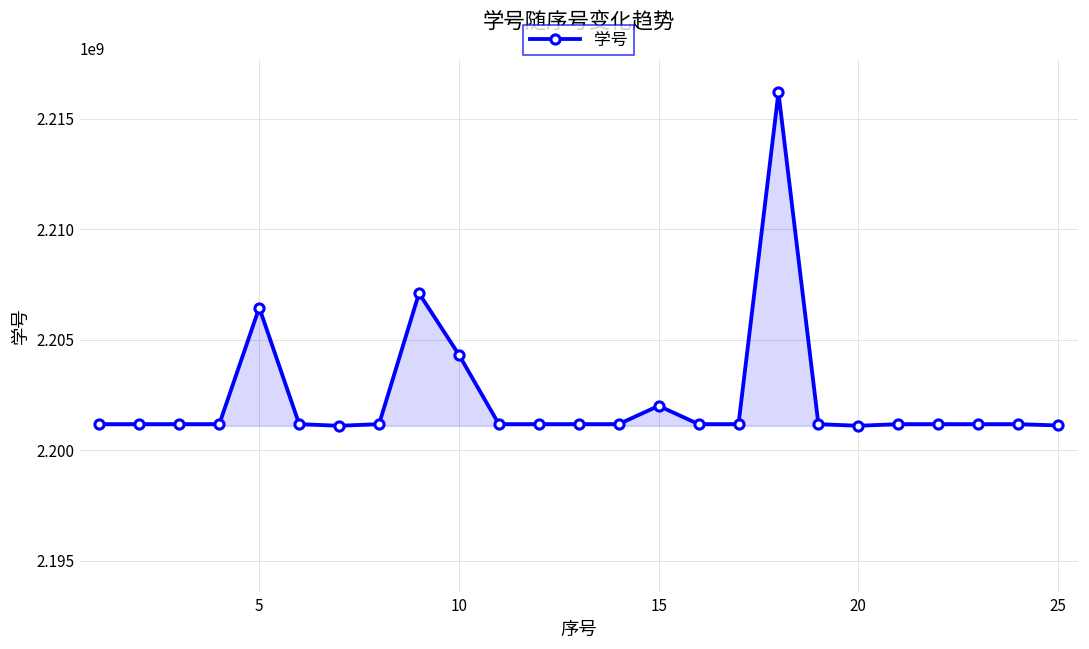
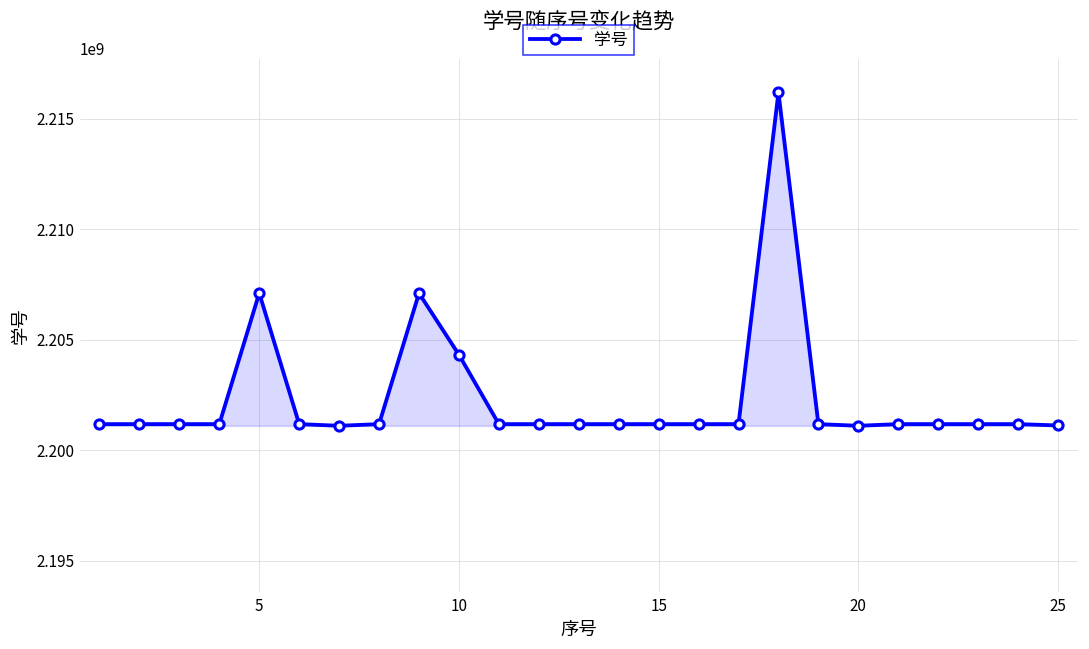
  {
-   "5": 2206500000,
+   "5": 2207100000,
    "10": 2204300000,
-   "15": 2202000000,
+   "15": 2201200000,
    "20": 2201100000,
    "25": 2201100000
  }
